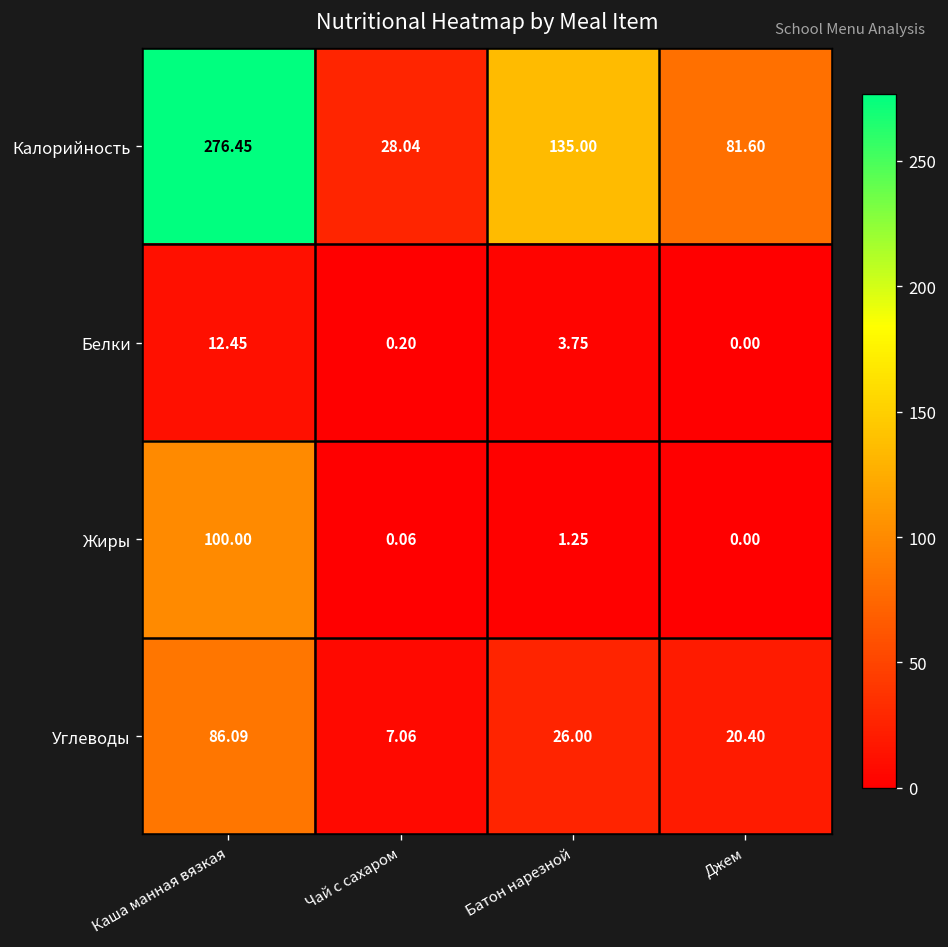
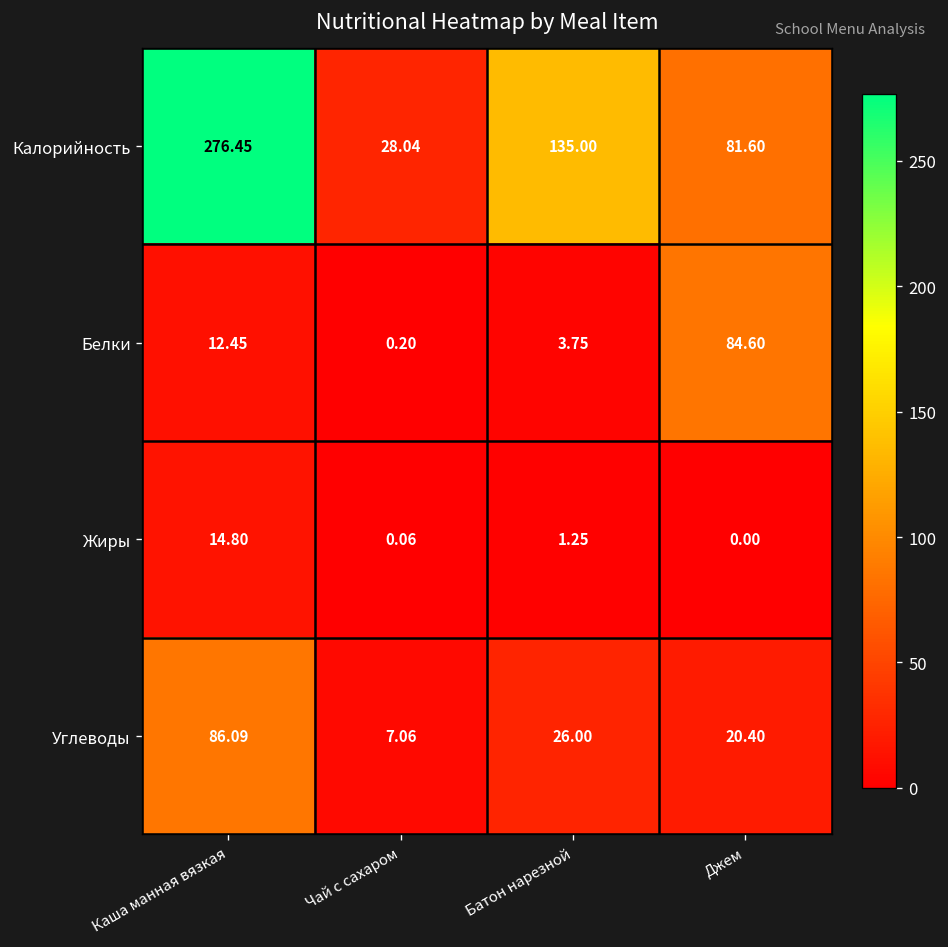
  {
    "Калорийность": {
      "Каша манная вязкая": 276.45,
      "Чай с сахаром": 28.04,
      "Батон нарезной": 135.00,
      "Джем": 81.60
    },
    "Белки": {
      "Каша манная вязкая": 12.45,
      "Чай с сахаром": 0.20,
      "Батон нарезной": 3.75,
-     "Джем": 0.00
+     "Джем": 84.60
    },
    "Жиры": {
-     "Каша манная вязкая": 100.00,
+     "Каша манная вязкая": 14.80,
      "Чай с сахаром": 0.06,
      "Батон нарезной": 1.25,
      "Джем": 0.00
    },
    "Углеводы": {
      "Каша манная вязкая": 86.09,
      "Чай с сахаром": 7.06,
      "Батон нарезной": 26.00,
      "Джем": 20.40
    }
  }
